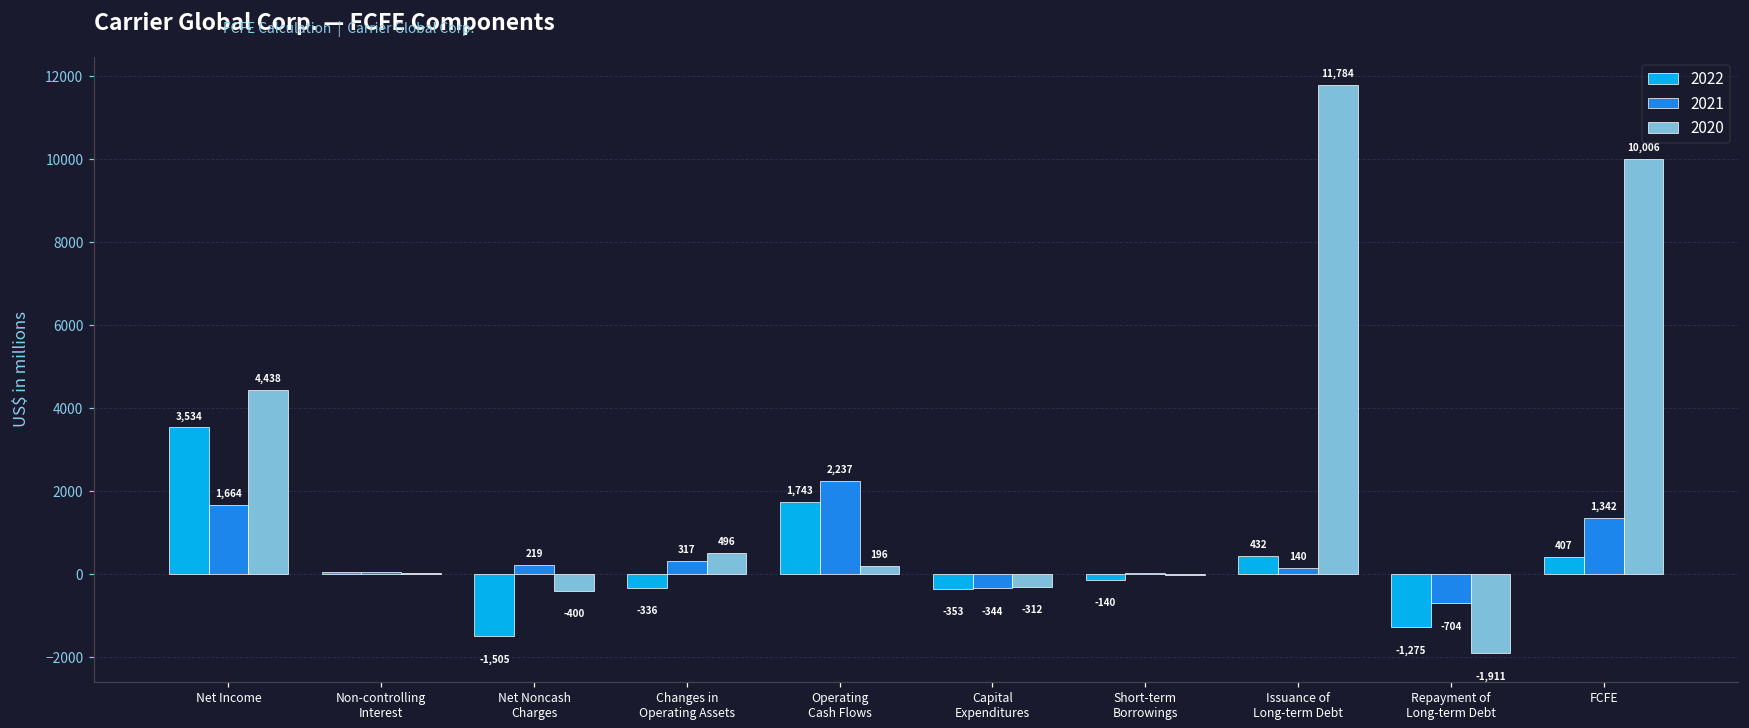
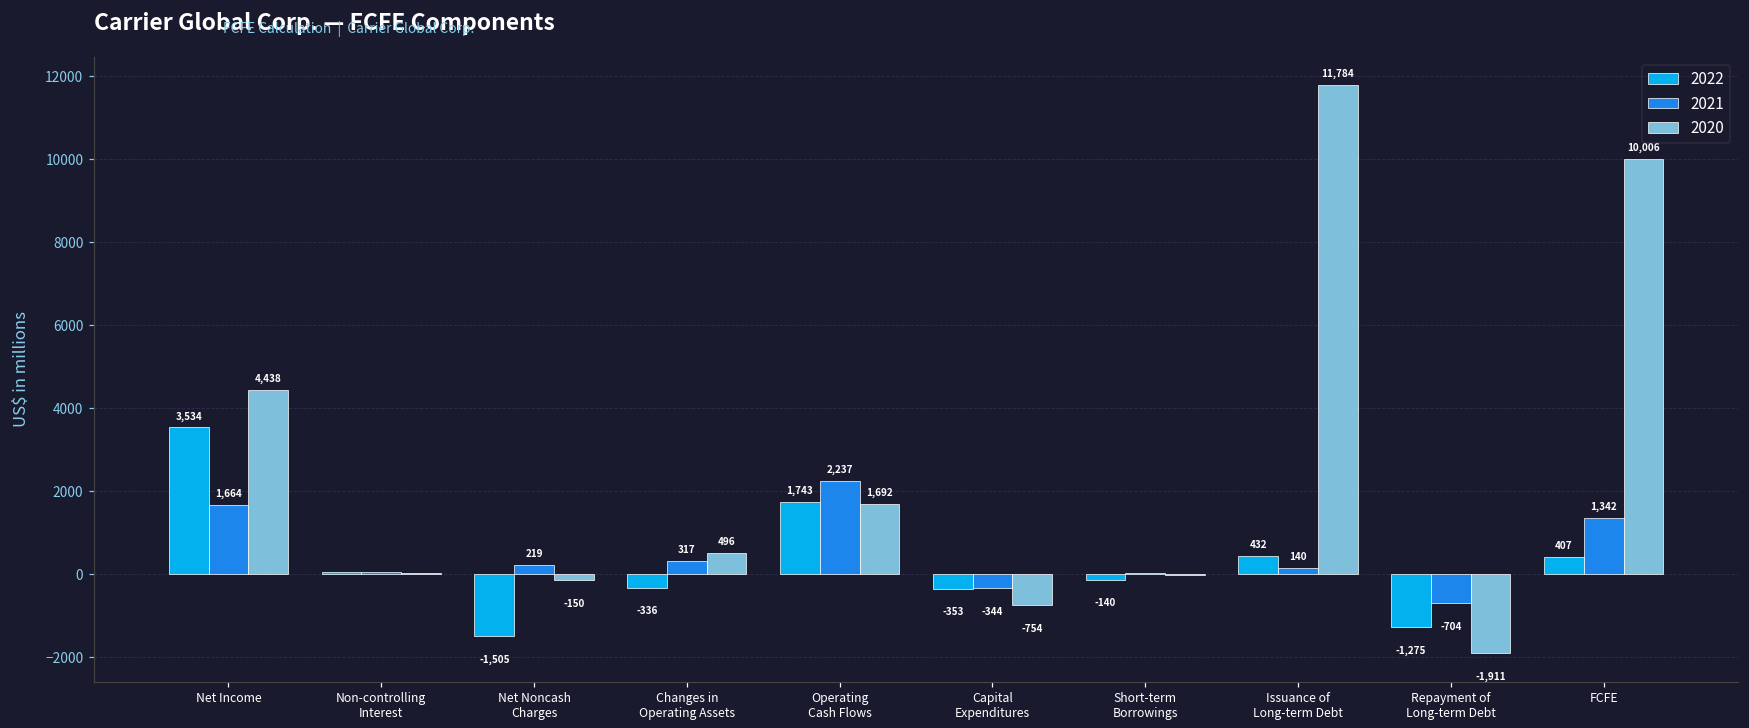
  {
    "2020": {
      "Net Income": "4,438",
-     "Net Noncash Charges": "-400",
+     "Net Noncash Charges": "-150",
      "Changes in Operating Assets": "496",
-     "Operating Cash Flows": "196",
-     "Capital Expenditures": "-312",
+     "Operating Cash Flows": "1,692",
+     "Capital Expenditures": "-754",
      "Issuance of Long-term Debt": "11,784",
      "Repayment of Long-term Debt": "-1,911",
      "FCFE": "10,006"
    }
  }
